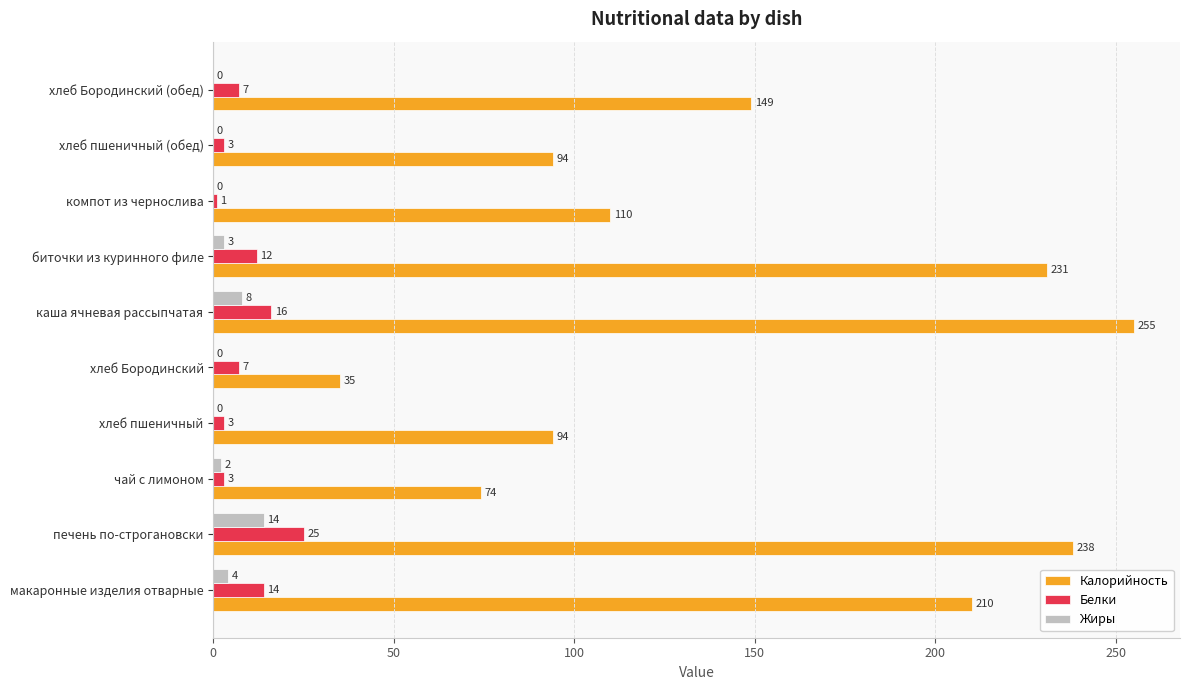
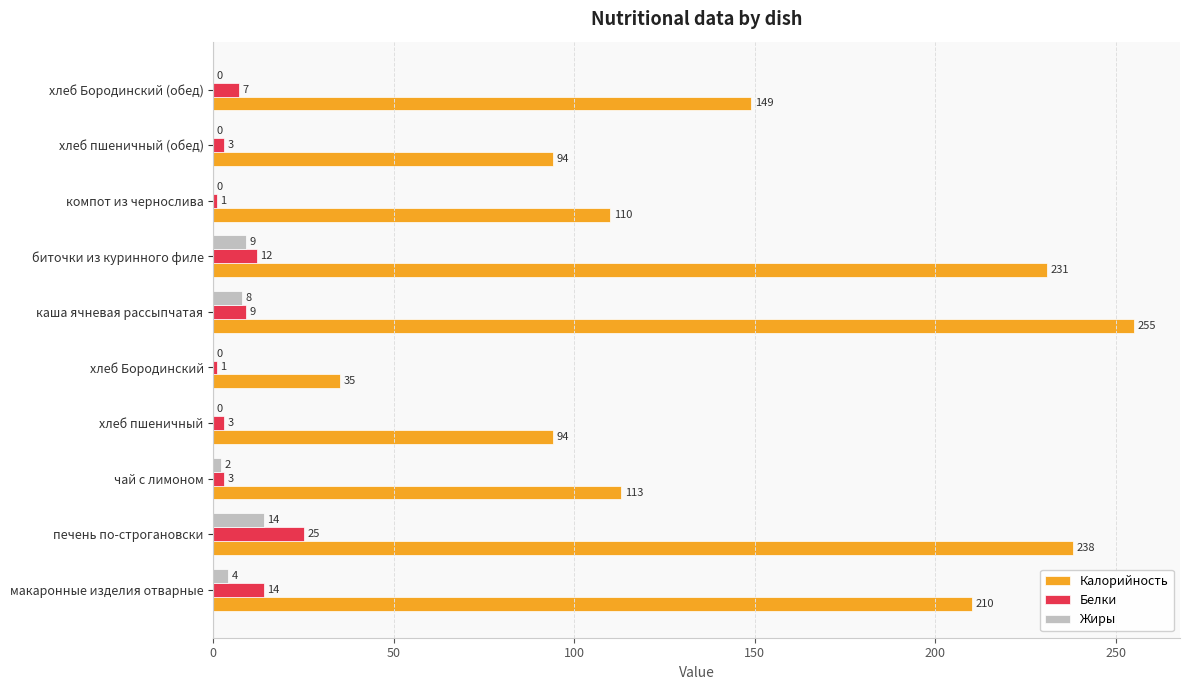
  {
    "Калорийность": {
      "хлеб Бородинский (обед)": 149,
      "хлеб пшеничный (обед)": 94,
      "компот из чернослива": 110,
      "биточки из куринного филе": 231,
      "каша ячневая рассыпчатая": 255,
      "хлеб Бородинский": 35,
      "хлеб пшеничный": 94,
-     "чай с лимоном": 74,
+     "чай с лимоном": 113,
      "печень по-строгановски": 238,
      "макаронные изделия отварные": 210
    },
    "Белки": {
      "хлеб Бородинский (обед)": 7,
      "хлеб пшеничный (обед)": 3,
      "компот из чернослива": 1,
      "биточки из куринного филе": 12,
-     "каша ячневая рассыпчатая": 16,
-     "хлеб Бородинский": 7,
+     "каша ячневая рассыпчатая": 9,
+     "хлеб Бородинский": 1,
      "хлеб пшеничный": 3,
      "чай с лимоном": 3,
      "печень по-строгановски": 25,
      "макаронные изделия отварные": 14
    },
    "Жиры": {
      "хлеб Бородинский (обед)": 0,
      "хлеб пшеничный (обед)": 0,
      "компот из чернослива": 0,
-     "биточки из куринного филе": 3,
+     "биточки из куринного филе": 9,
      "каша ячневая рассыпчатая": 8,
      "хлеб Бородинский": 0,
      "хлеб пшеничный": 0,
      "чай с лимоном": 2,
      "печень по-строгановски": 14,
      "макаронные изделия отварные": 4
    }
  }
